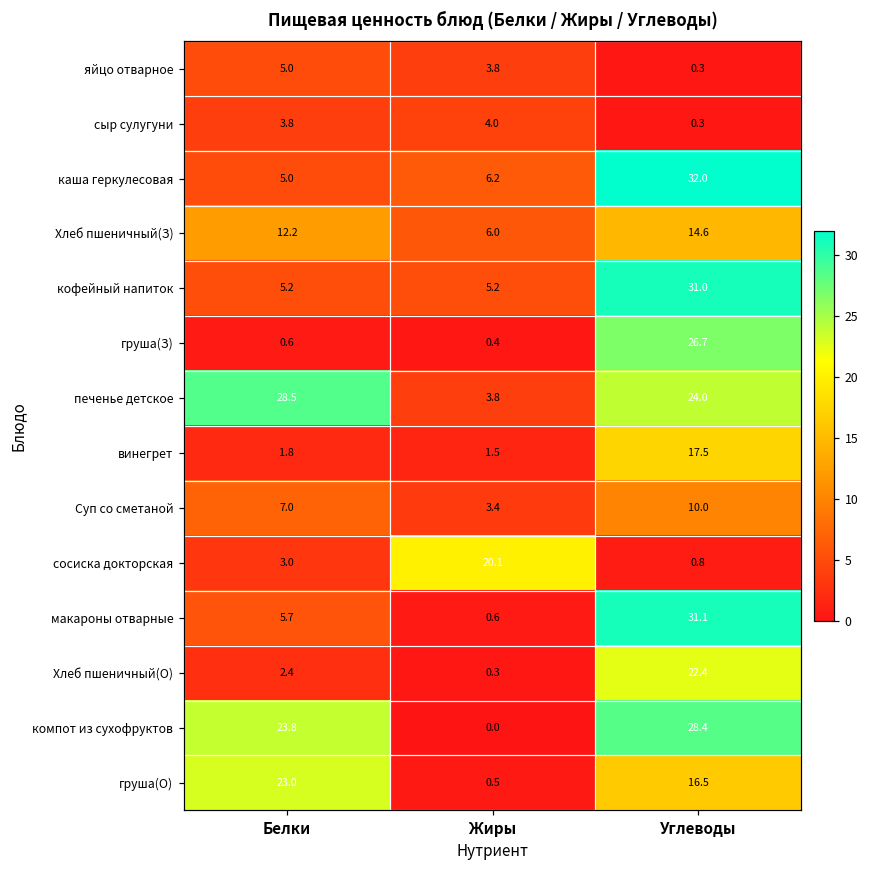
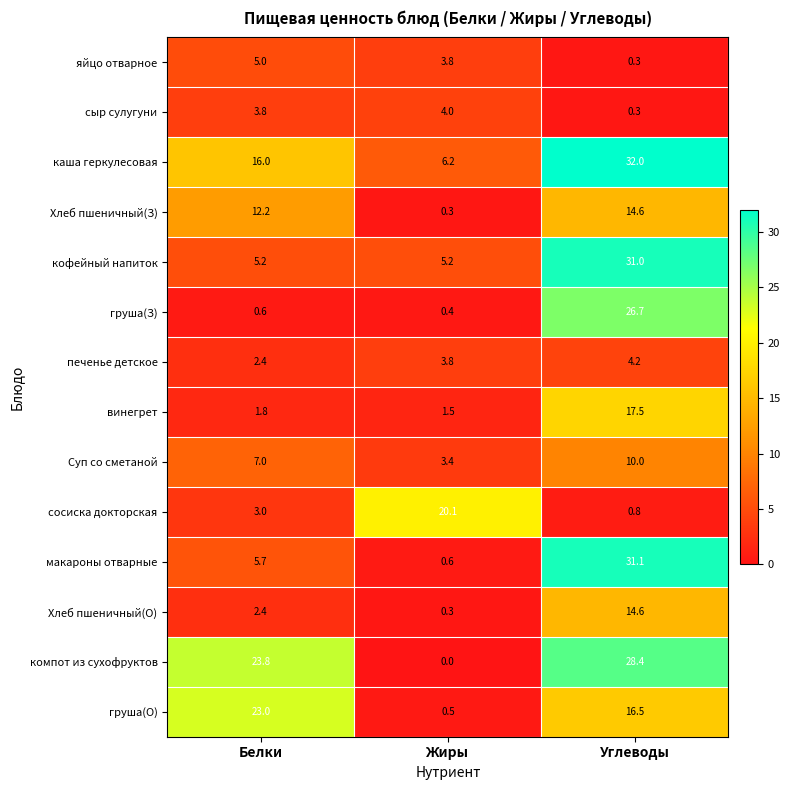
  {
    "яйцо отварное": {
      "Белки": 5.0,
      "Жиры": 3.8,
      "Углеводы": 0.3
    },
    "сыр сулугуни": {
      "Белки": 3.8,
      "Жиры": 4.0,
      "Углеводы": 0.3
    },
    "каша геркулесовая": {
-     "Белки": 5.0,
+     "Белки": 16.0,
      "Жиры": 6.2,
      "Углеводы": 32.0
    },
    "Хлеб пшеничный(З)": {
      "Белки": 12.2,
-     "Жиры": 6.0,
+     "Жиры": 0.3,
      "Углеводы": 14.6
    },
    "кофейный напиток": {
      "Белки": 5.2,
      "Жиры": 5.2,
      "Углеводы": 31.0
    },
    "груша(З)": {
      "Белки": 0.6,
      "Жиры": 0.4,
      "Углеводы": 26.7
    },
    "печенье детское": {
-     "Белки": 28.5,
+     "Белки": 2.4,
      "Жиры": 3.8,
-     "Углеводы": 24.0
+     "Углеводы": 4.2
    },
    "винегрет": {
      "Белки": 1.8,
      "Жиры": 1.5,
      "Углеводы": 17.5
    },
    "Суп со сметаной": {
      "Белки": 7.0,
      "Жиры": 3.4,
      "Углеводы": 10.0
    },
    "сосиска докторская": {
      "Белки": 3.0,
      "Жиры": 20.1,
      "Углеводы": 0.8
    },
    "макароны отварные": {
      "Белки": 5.7,
      "Жиры": 0.6,
      "Углеводы": 31.1
    },
    "Хлеб пшеничный(О)": {
      "Белки": 2.4,
      "Жиры": 0.3,
-     "Углеводы": 22.4
+     "Углеводы": 14.6
    },
    "компот из сухофруктов": {
      "Белки": 23.8,
      "Жиры": 0.0,
      "Углеводы": 28.4
    },
    "груша(О)": {
      "Белки": 23.0,
      "Жиры": 0.5,
      "Углеводы": 16.5
    }
  }
